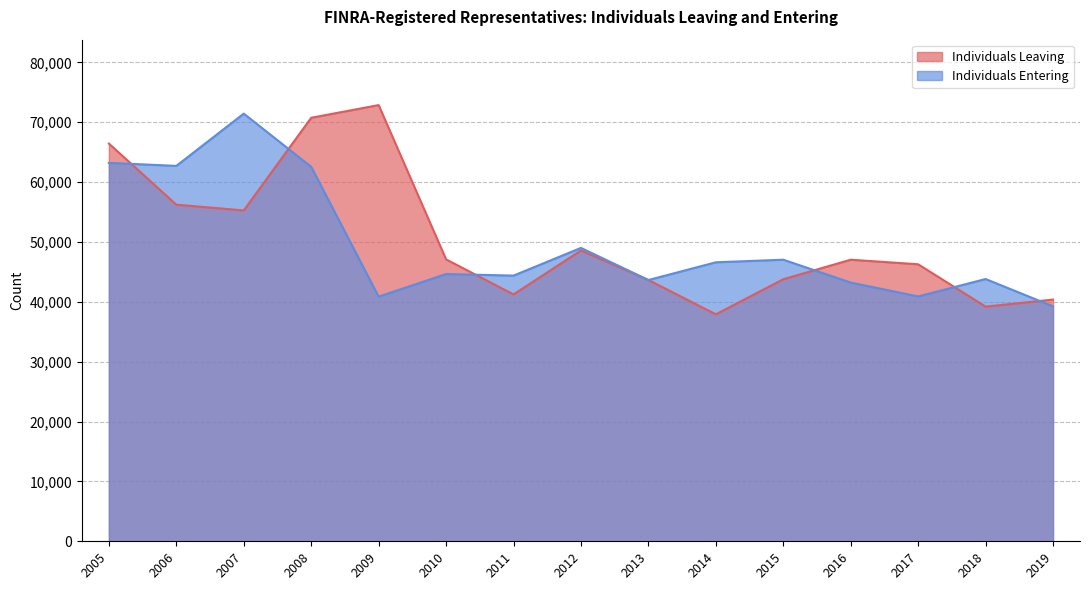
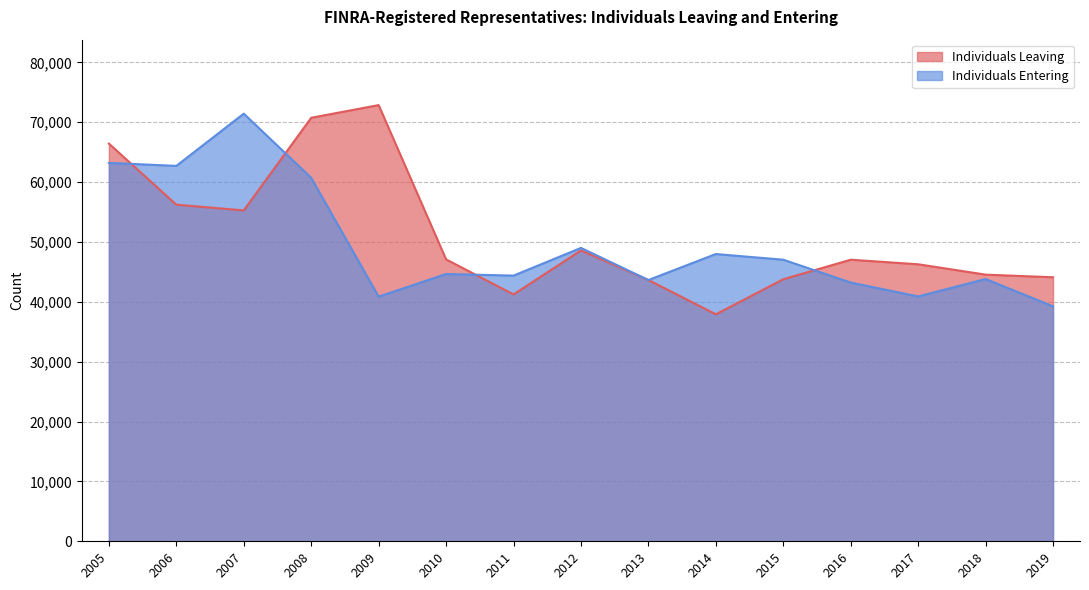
  {
    "Individuals Leaving": {
      "2005": "66,000",
      "2006": "56,000",
      "2007": "55,000",
      "2008": "71,000",
      "2009": "73,000",
      "2010": "47,000",
      "2011": "41,000",
      "2012": "49,000",
      "2014": "38,000",
      "2015": "44,000",
      "2016": "47,000",
      "2017": "46,000",
-     "2018": "39,000",
-     "2019": "40,000"
+     "2018": "45,000",
+     "2019": "44,000"
    },
    "Individuals Entering": {
      "2005": "63,000",
      "2006": "63,000",
      "2007": "71,000",
-     "2008": "63,000",
+     "2008": "61,000",
      "2009": "41,000",
      "2010": "45,000",
      "2011": "44,000",
      "2012": "49,000",
-     "2014": "47,000",
+     "2014": "48,000",
      "2015": "47,000",
      "2016": "43,000",
      "2017": "41,000",
      "2018": "44,000",
      "2019": "39,000"
    }
  }
